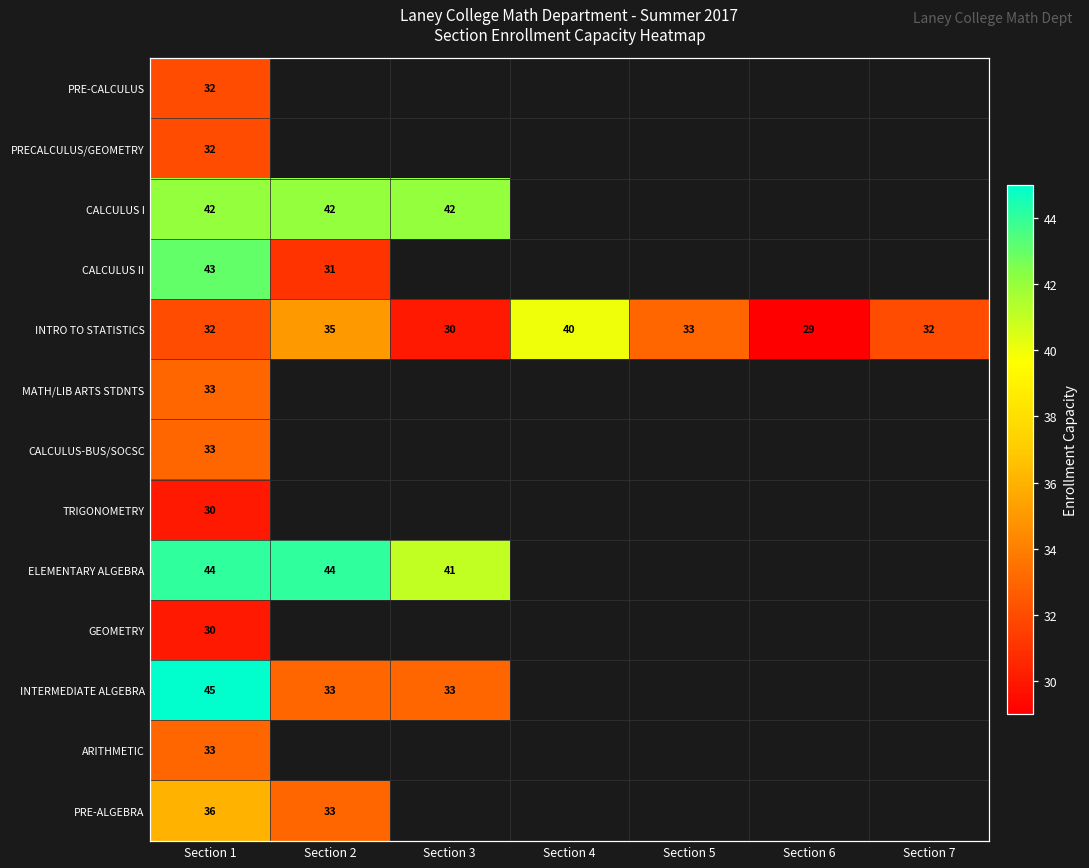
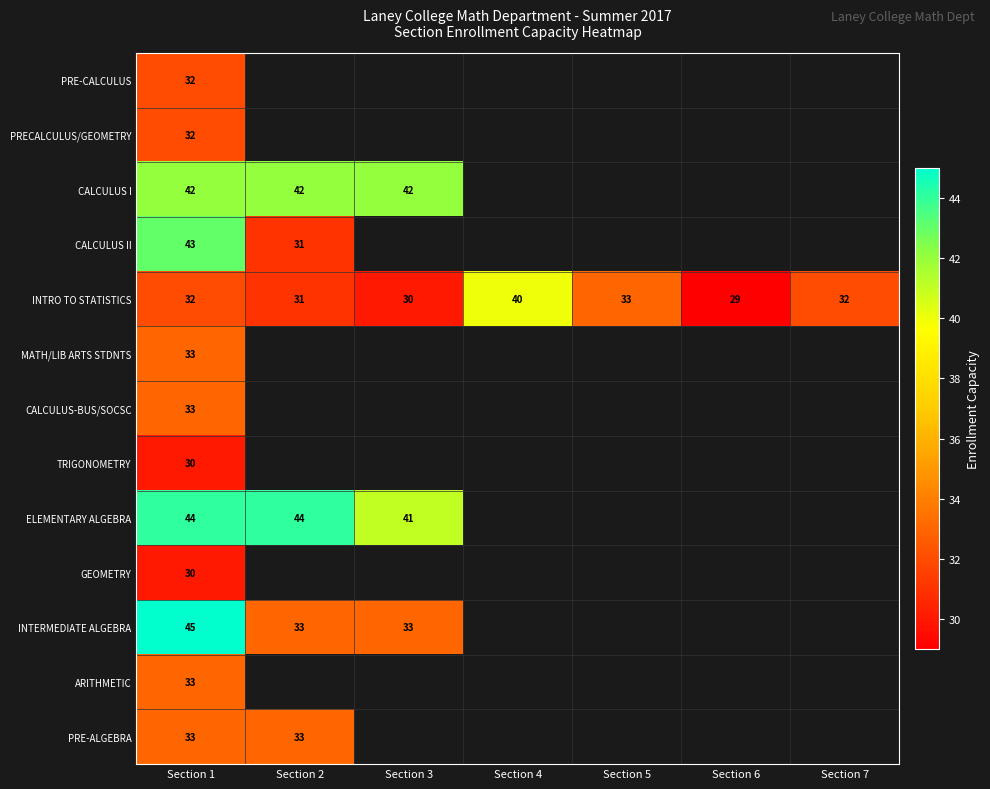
  {
    "PRE-CALCULUS": {
      "Section 1": 32
    },
    "PRECALCULUS/GEOMETRY": {
      "Section 1": 32
    },
    "CALCULUS I": {
      "Section 1": 42,
      "Section 2": 42,
      "Section 3": 42
    },
    "CALCULUS II": {
      "Section 1": 43,
      "Section 2": 31
    },
    "INTRO TO STATISTICS": {
      "Section 1": 32,
-     "Section 2": 35,
+     "Section 2": 31,
      "Section 3": 30,
      "Section 4": 40,
      "Section 5": 33,
      "Section 6": 29,
      "Section 7": 32
    },
    "MATH/LIB ARTS STDNTS": {
      "Section 1": 33
    },
    "CALCULUS-BUS/SOCSC": {
      "Section 1": 33
    },
    "TRIGONOMETRY": {
      "Section 1": 30
    },
    "ELEMENTARY ALGEBRA": {
      "Section 1": 44,
      "Section 2": 44,
      "Section 3": 41
    },
    "GEOMETRY": {
      "Section 1": 30
    },
    "INTERMEDIATE ALGEBRA": {
      "Section 1": 45,
      "Section 2": 33,
      "Section 3": 33
    },
    "ARITHMETIC": {
      "Section 1": 33
    },
    "PRE-ALGEBRA": {
-     "Section 1": 36,
+     "Section 1": 33,
      "Section 2": 33
    }
  }
